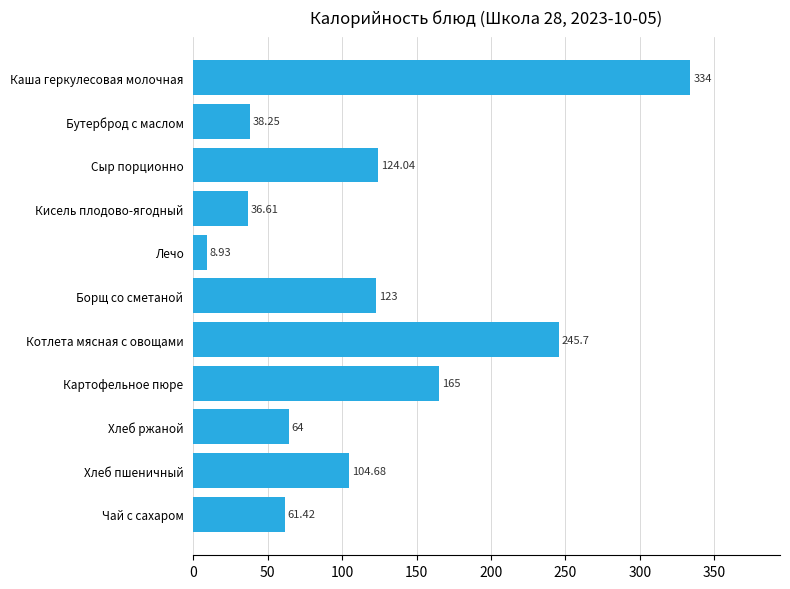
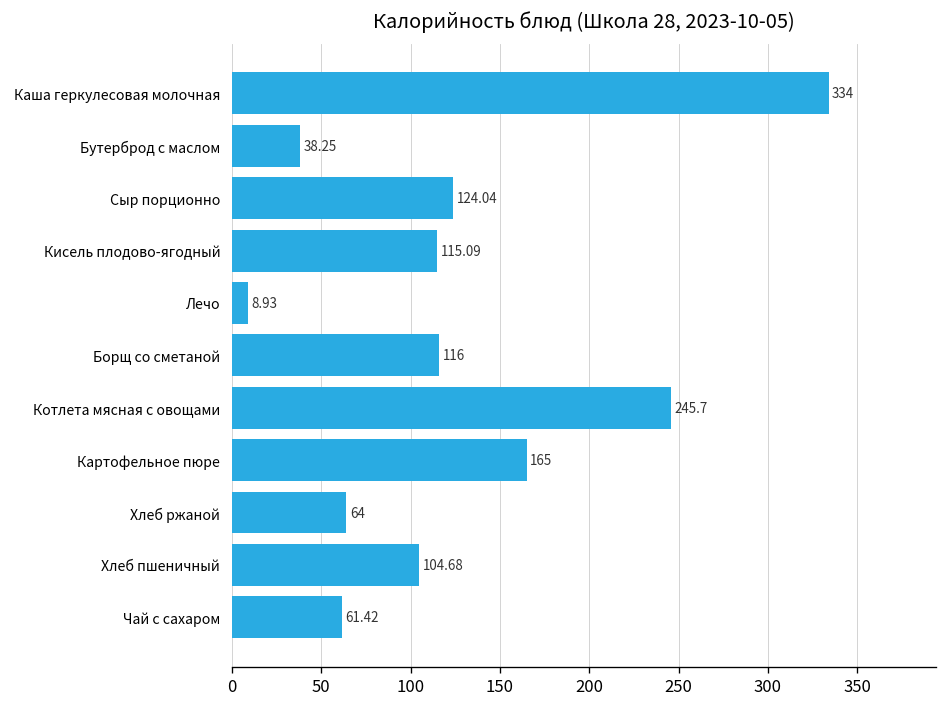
  {
    "Каша геркулесовая молочная": 334,
    "Бутерброд с маслом": 38.25,
    "Сыр порционно": 124.04,
-   "Кисель плодово-ягодный": 36.61,
+   "Кисель плодово-ягодный": 115.09,
    "Лечо": 8.93,
-   "Борщ со сметаной": 123,
+   "Борщ со сметаной": 116,
    "Котлета мясная с овощами": 245.7,
    "Картофельное пюре": 165,
    "Хлеб ржаной": 64,
    "Хлеб пшеничный": 104.68,
    "Чай с сахаром": 61.42
  }
